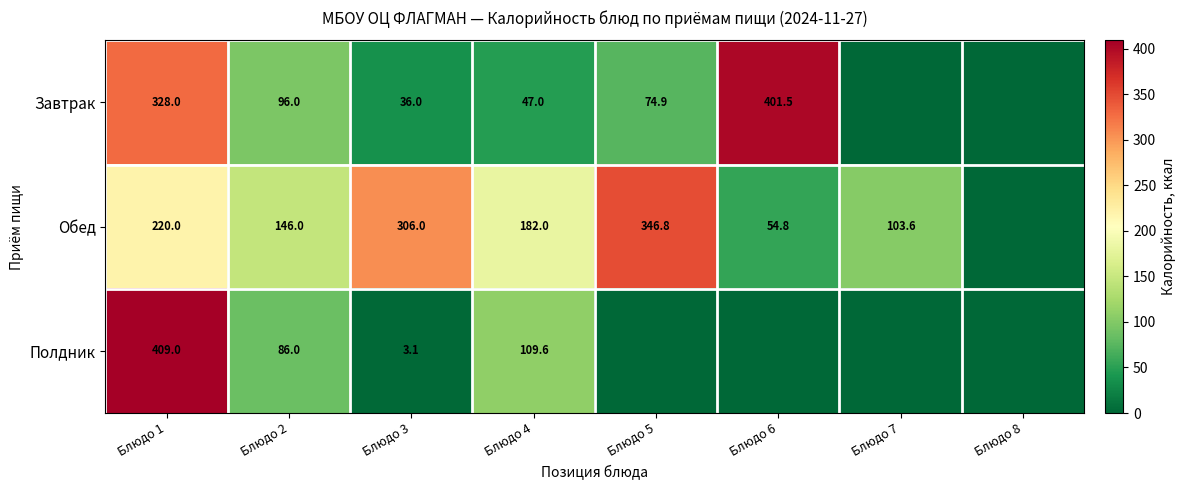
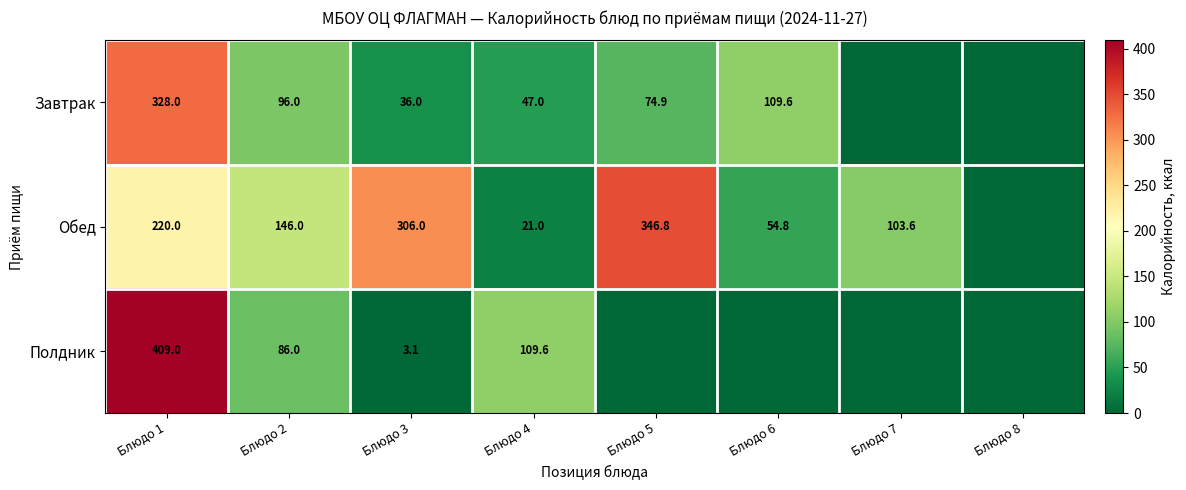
  {
    "Завтрак": {
      "Блюдо 1": 328.0,
      "Блюдо 2": 96.0,
      "Блюдо 3": 36.0,
      "Блюдо 4": 47.0,
      "Блюдо 5": 74.9,
-     "Блюдо 6": 401.5
+     "Блюдо 6": 109.6
    },
    "Обед": {
      "Блюдо 1": 220.0,
      "Блюдо 2": 146.0,
      "Блюдо 3": 306.0,
-     "Блюдо 4": 182.0,
+     "Блюдо 4": 21.0,
      "Блюдо 5": 346.8,
      "Блюдо 6": 54.8,
      "Блюдо 7": 103.6
    },
    "Полдник": {
      "Блюдо 1": 409.0,
      "Блюдо 2": 86.0,
      "Блюдо 3": 3.1,
      "Блюдо 4": 109.6
    }
  }
